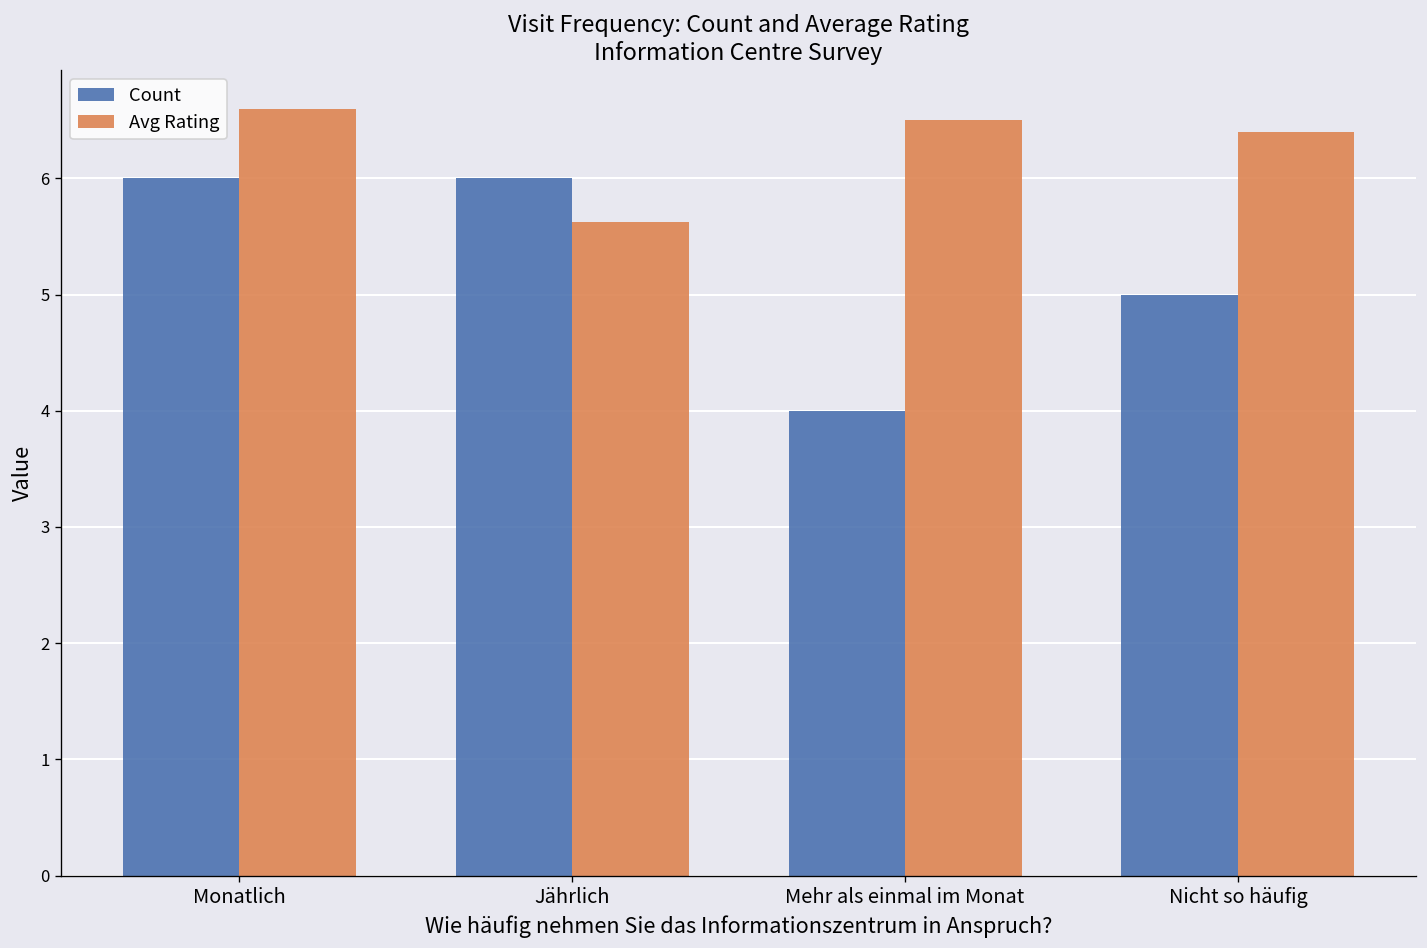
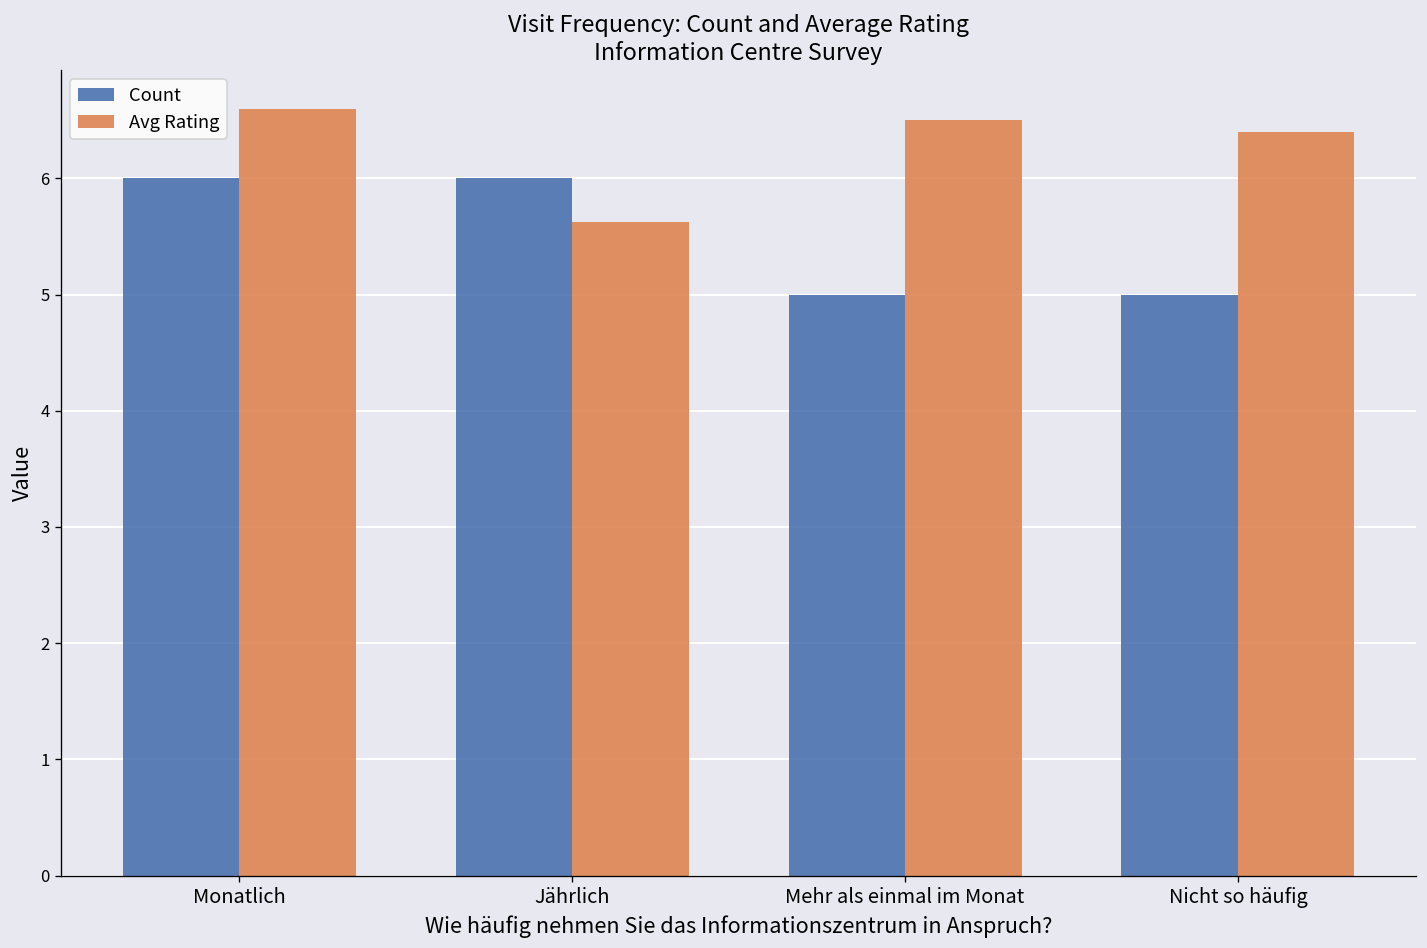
  {
    "Count": {
      "Monatlich": 6,
      "Jährlich": 6,
-     "Mehr als einmal im Monat": 4,
+     "Mehr als einmal im Monat": 5,
      "Nicht so häufig": 5
    },
    "Avg Rating": {
      "Monatlich": 6.6,
      "Jährlich": 5.6,
      "Mehr als einmal im Monat": 6.5,
      "Nicht so häufig": 6.4
    }
  }
